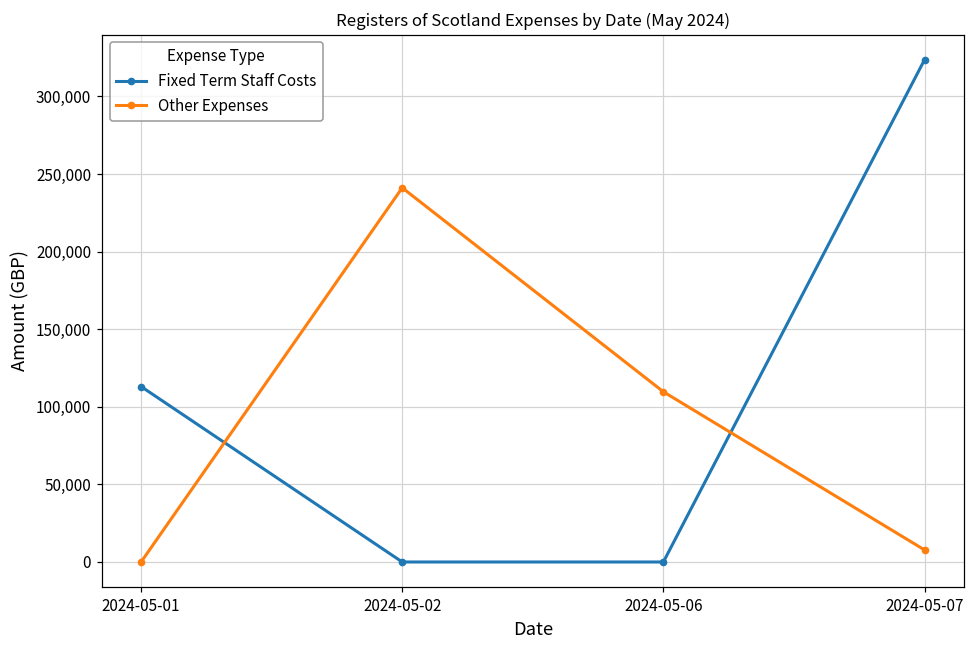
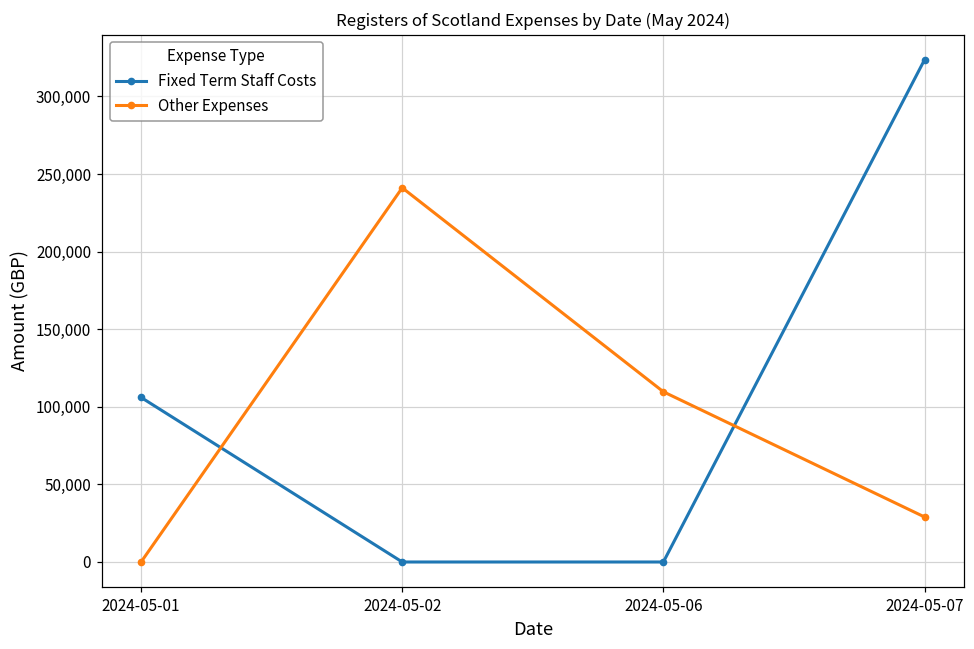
  {
    "Fixed Term Staff Costs": {
-     "2024-05-01": "113,000",
+     "2024-05-01": "106,000",
      "2024-05-02": "0",
      "2024-05-06": "0",
      "2024-05-07": "324,000"
    },
    "Other Expenses": {
      "2024-05-01": "0",
      "2024-05-02": "241,000",
      "2024-05-06": "110,000",
-     "2024-05-07": "8,000"
+     "2024-05-07": "29,000"
    }
  }
